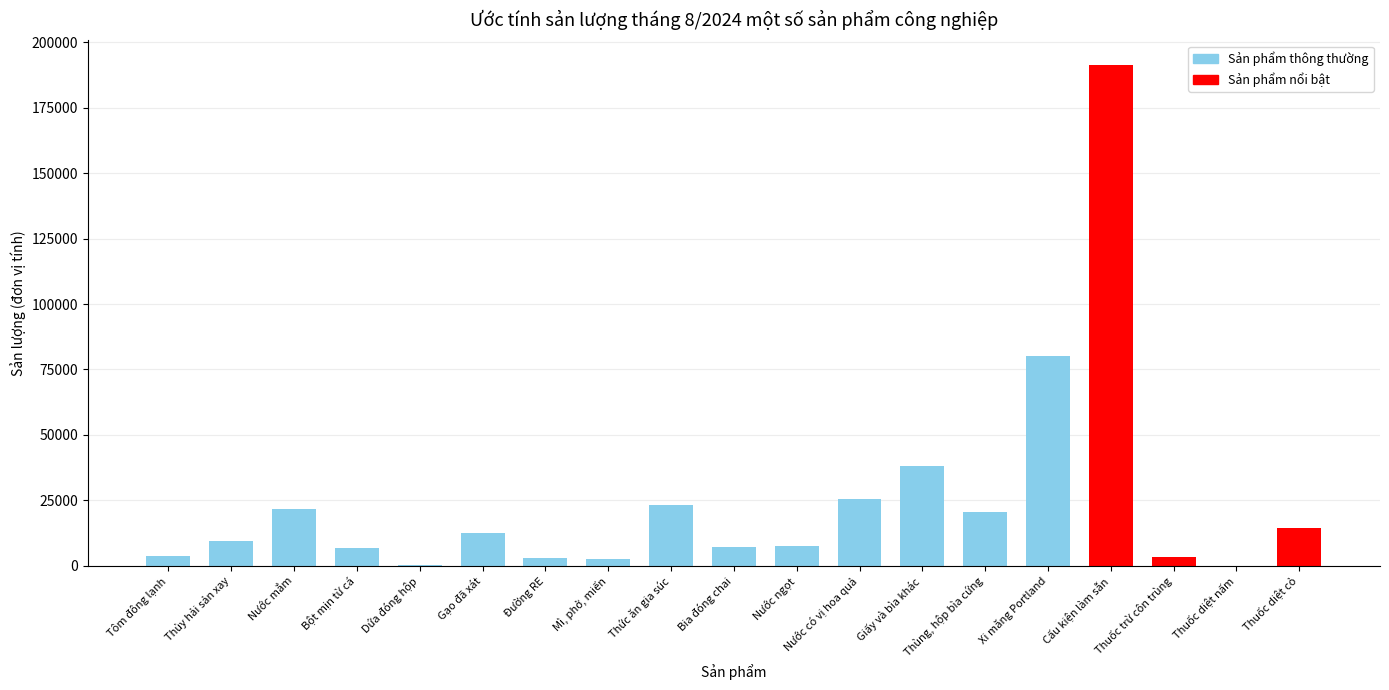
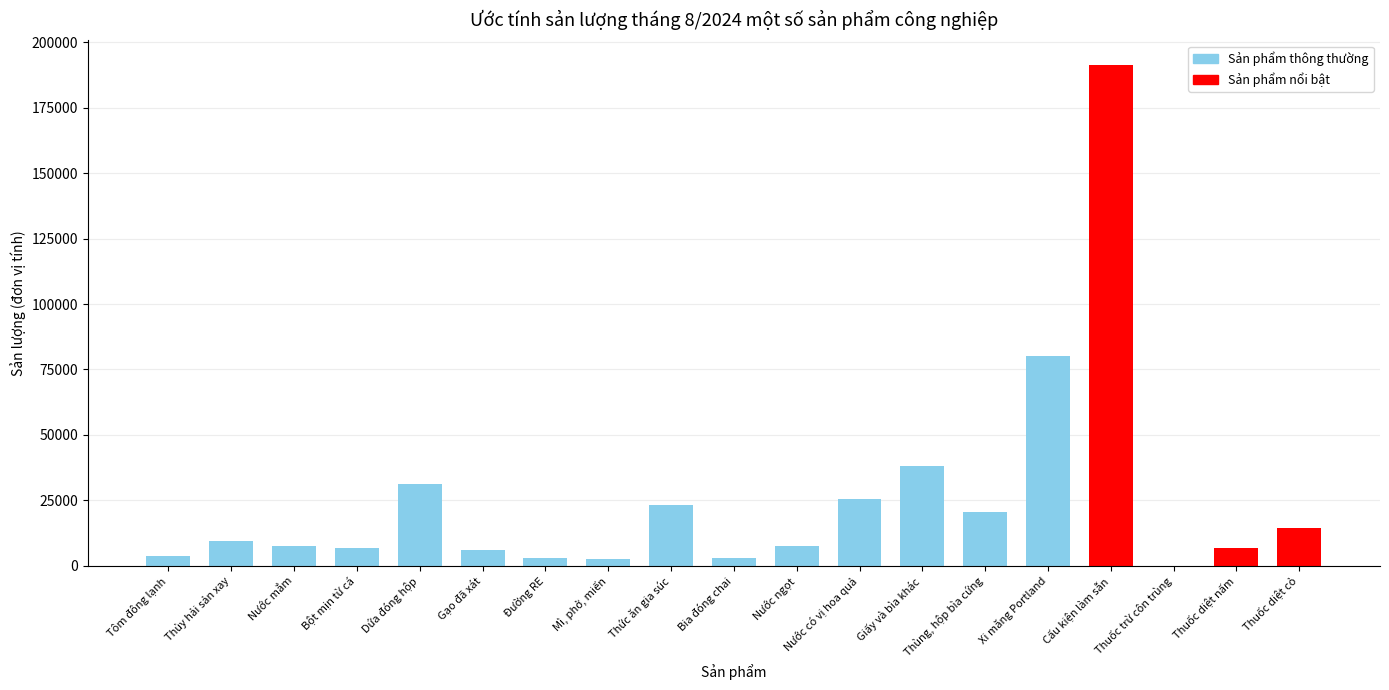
  {
    "Tôm đông lạnh": 4000,
    "Thủy hải sản xay": 9000,
-   "Nước mắm": 22000,
+   "Nước mắm": 8000,
    "Bột mịn từ cá": 7000,
-   "Dứa đóng hộp": 0,
-   "Gạo đã xát": 12000,
+   "Dứa đóng hộp": 31000,
+   "Gạo đã xát": 6000,
    "Đường RE": 3000,
    "Mì, phở, miến": 2000,
    "Thức ăn gia súc": 23000,
-   "Bia đóng chai": 7000,
+   "Bia đóng chai": 3000,
    "Nước ngọt": 8000,
    "Nước có vị hoa quả": 26000,
    "Giấy và bìa khác": 38000,
    "Thùng, hộp bìa cứng": 21000,
    "Xi măng Portland": 80000,
    "Cấu kiện làm sẵn": 191000,
-   "Thuốc trừ côn trùng": 3000,
-   "Thuốc diệt nấm": 0,
+   "Thuốc trừ côn trùng": 0,
+   "Thuốc diệt nấm": 7000,
    "Thuốc diệt cỏ": 15000
  }
